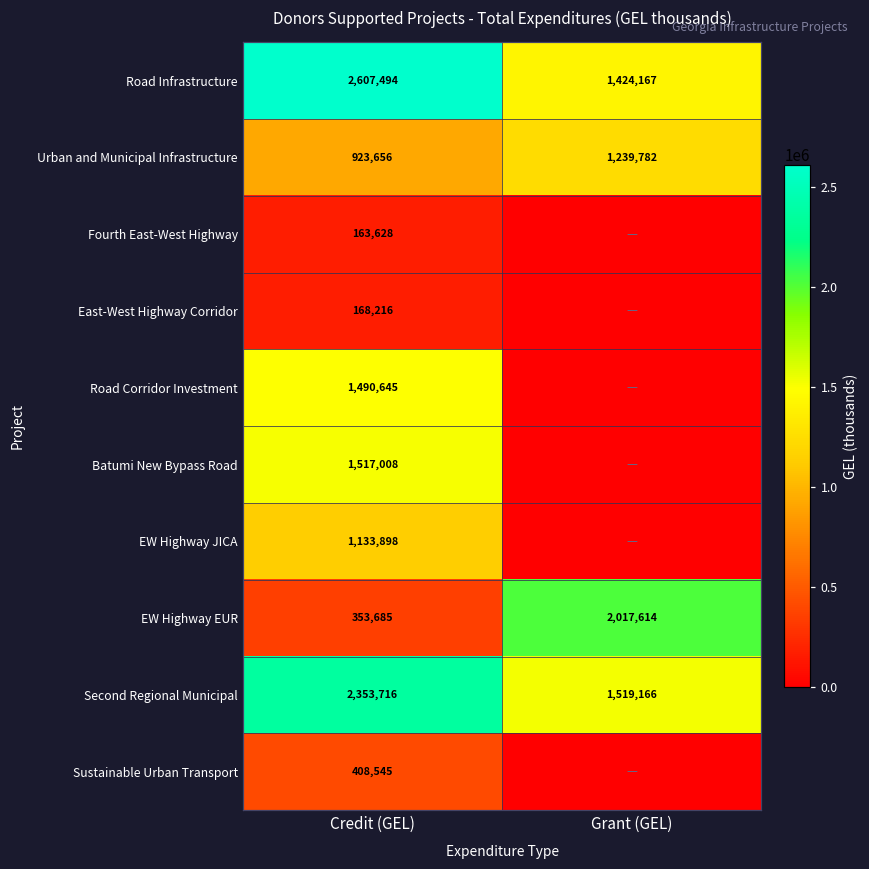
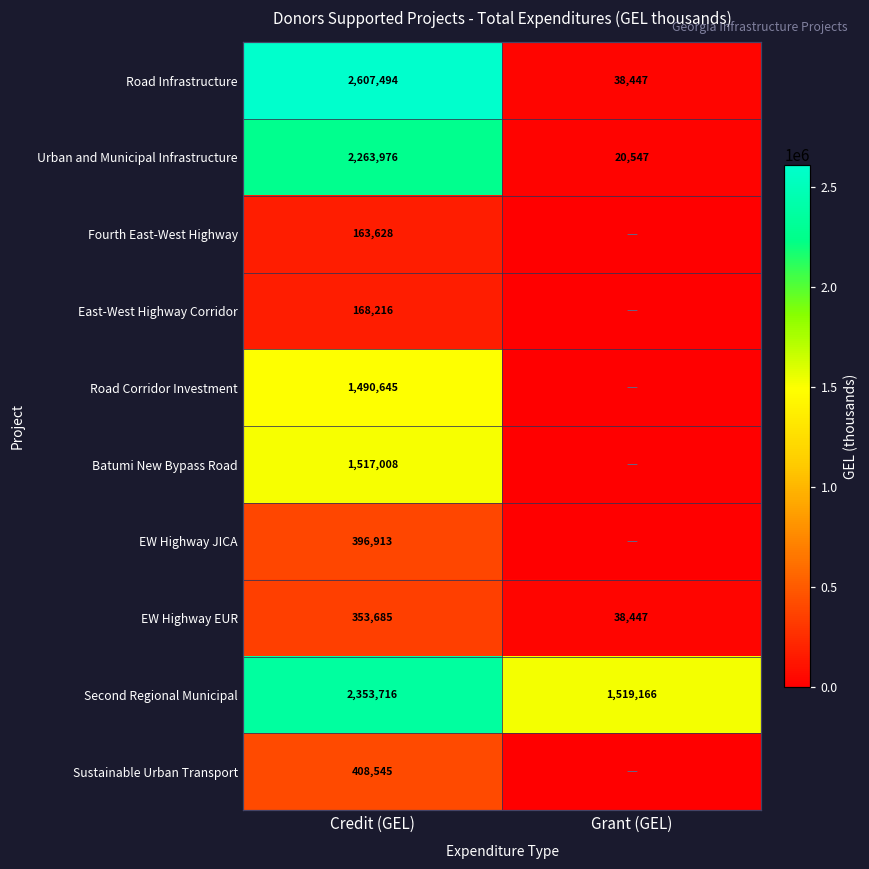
  {
    "Road Infrastructure": {
      "Credit (GEL)": "2,607,494",
-     "Grant (GEL)": "1,424,167"
+     "Grant (GEL)": "38,447"
    },
    "Urban and Municipal Infrastructure": {
-     "Credit (GEL)": "923,656",
-     "Grant (GEL)": "1,239,782"
+     "Credit (GEL)": "2,263,976",
+     "Grant (GEL)": "20,547"
    },
    "Fourth East-West Highway": {
      "Credit (GEL)": "163,628"
    },
    "East-West Highway Corridor": {
      "Credit (GEL)": "168,216"
    },
    "Road Corridor Investment": {
      "Credit (GEL)": "1,490,645"
    },
    "Batumi New Bypass Road": {
      "Credit (GEL)": "1,517,008"
    },
    "EW Highway JICA": {
-     "Credit (GEL)": "1,133,898"
+     "Credit (GEL)": "396,913"
    },
    "EW Highway EUR": {
      "Credit (GEL)": "353,685",
-     "Grant (GEL)": "2,017,614"
+     "Grant (GEL)": "38,447"
    },
    "Second Regional Municipal": {
      "Credit (GEL)": "2,353,716",
      "Grant (GEL)": "1,519,166"
    },
    "Sustainable Urban Transport": {
      "Credit (GEL)": "408,545"
    }
  }
